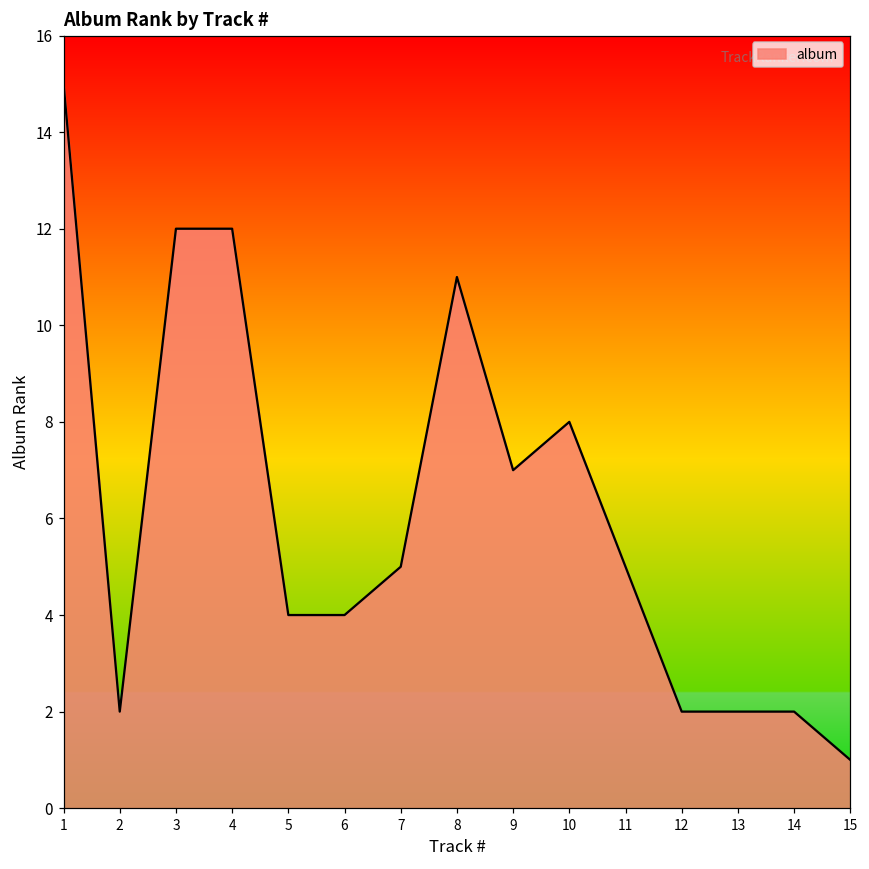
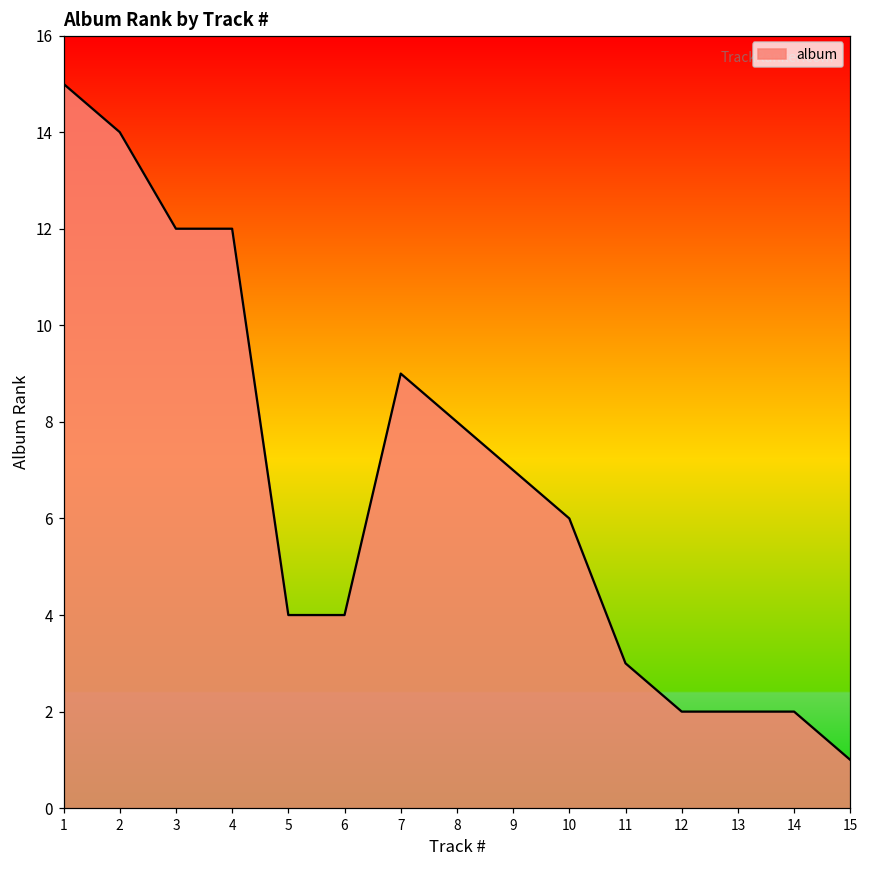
  {
    "1": 15,
-   "2": 2,
+   "2": 14,
    "3": 12,
    "4": 12,
    "5": 4,
    "6": 4,
-   "7": 5,
-   "8": 11,
+   "7": 9,
+   "8": 8,
    "9": 7,
-   "10": 8,
-   "11": 5,
+   "10": 6,
+   "11": 3,
    "12": 2,
    "13": 2,
    "14": 2,
    "15": 1
  }
